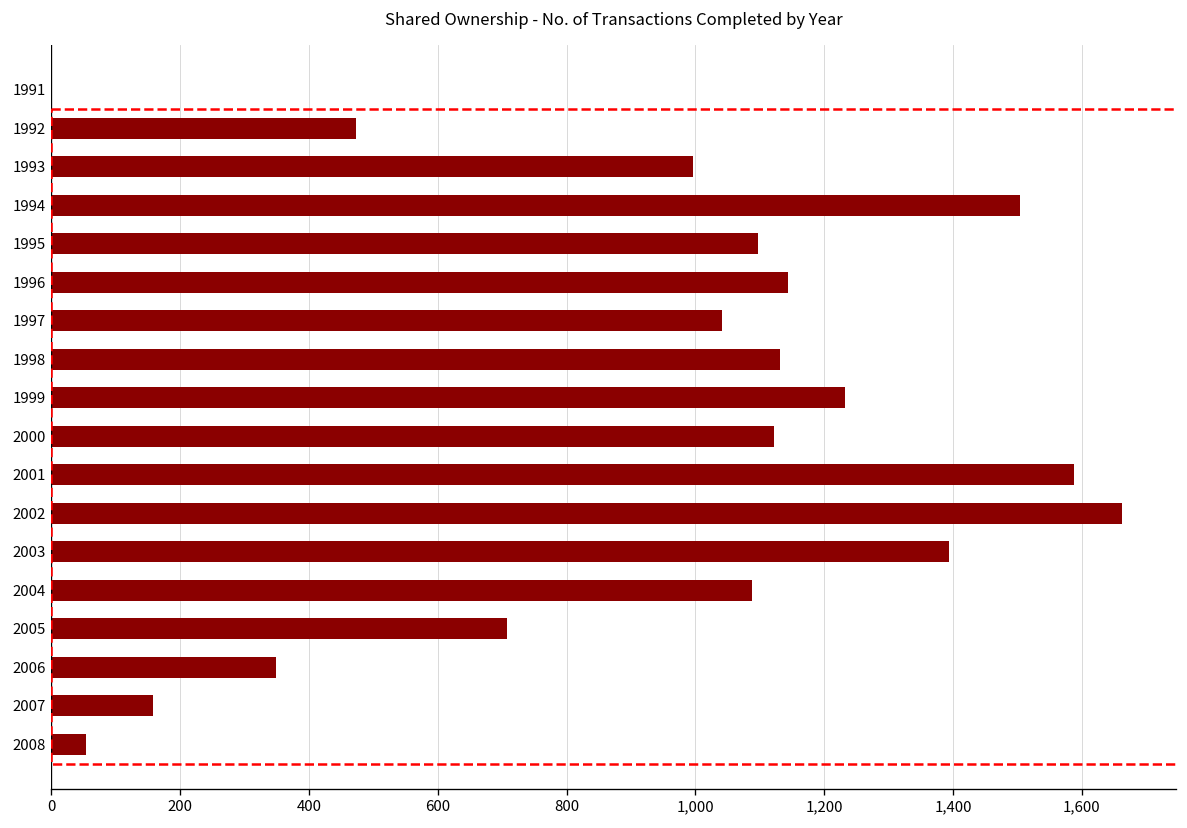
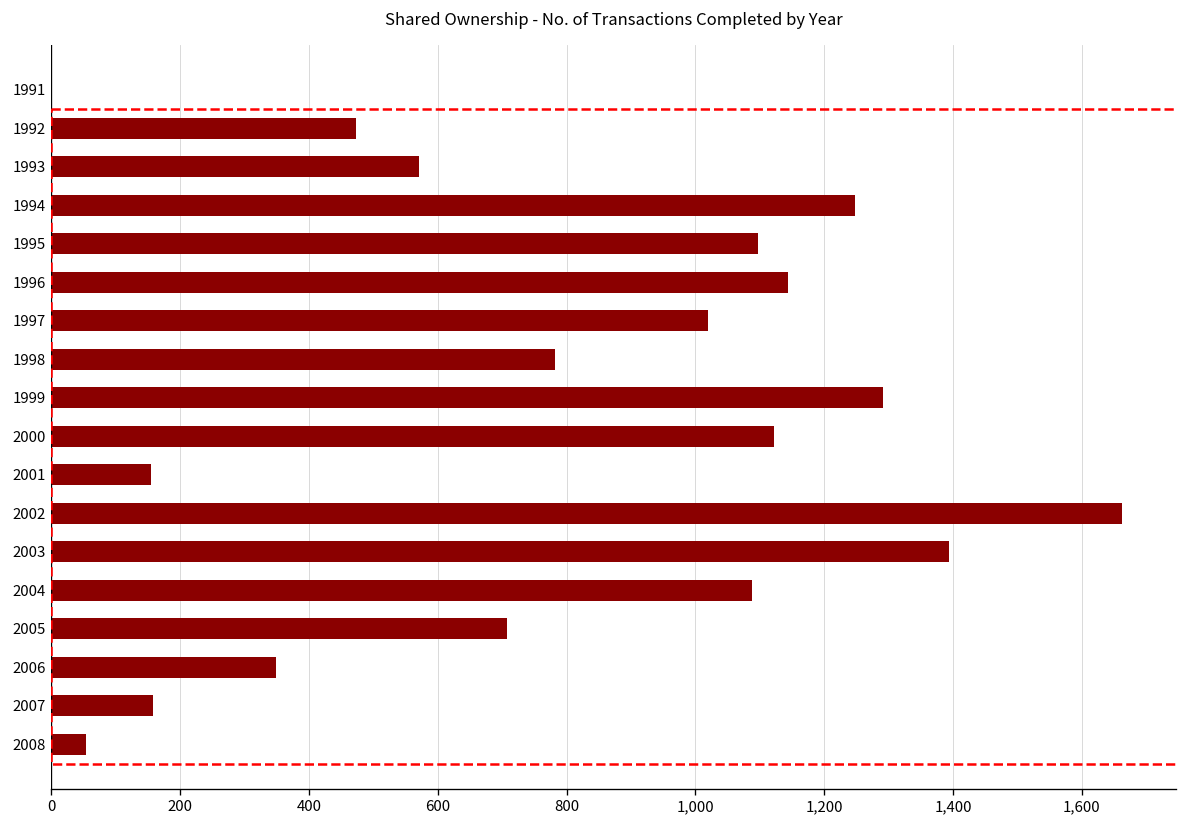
  {
    "1991": "0",
    "1992": "470",
-   "1993": "1,000",
-   "1994": "1,500",
+   "1993": "570",
+   "1994": "1,250",
    "1995": "1,100",
    "1996": "1,140",
-   "1997": "1,040",
-   "1998": "1,130",
-   "1999": "1,230",
+   "1997": "1,020",
+   "1998": "780",
+   "1999": "1,290",
    "2000": "1,120",
-   "2001": "1,590",
+   "2001": "160",
    "2002": "1,660",
    "2003": "1,390",
    "2004": "1,090",
    "2005": "710",
    "2006": "350",
    "2007": "160",
    "2008": "50"
  }
